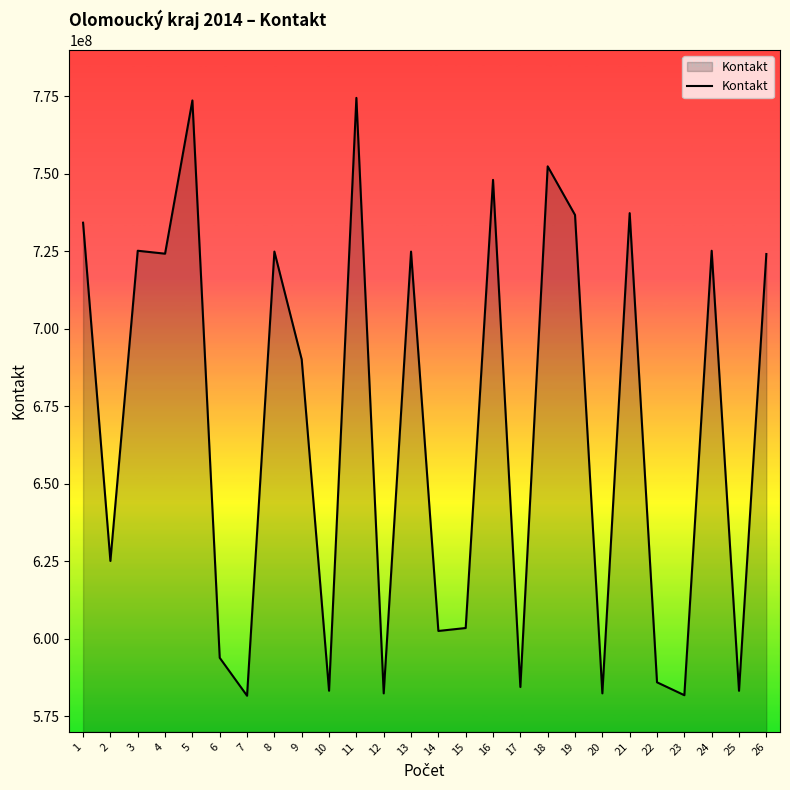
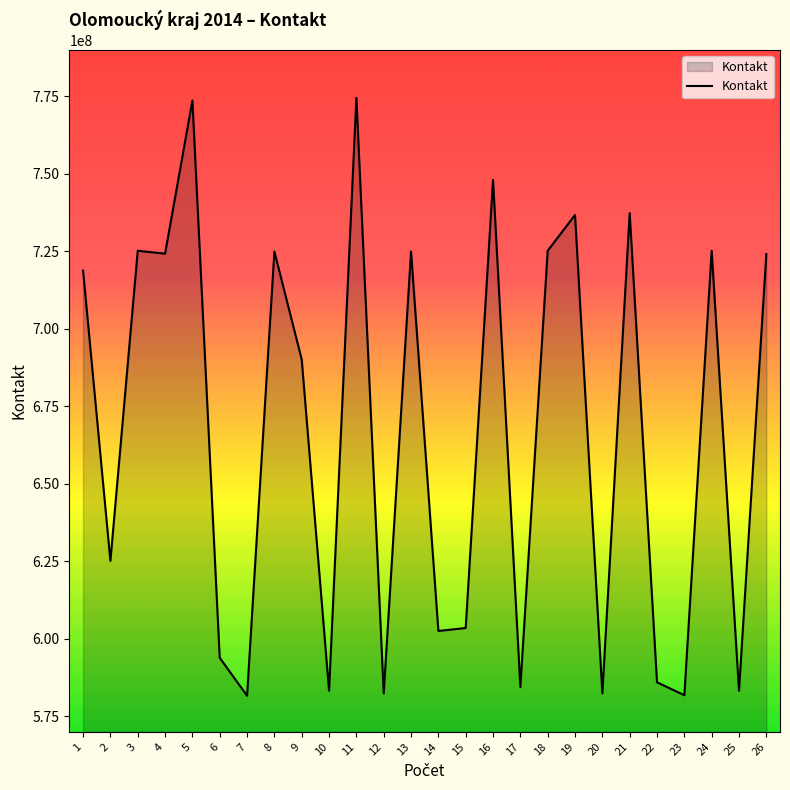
  {
-   "1": 734000000,
+   "1": 719000000,
    "2": 625000000,
    "3": 725000000,
    "4": 724000000,
    "5": 774000000,
    "6": 594000000,
    "7": 582000000,
    "8": 725000000,
    "9": 690000000,
    "10": 583000000,
    "11": 774000000,
    "12": 582000000,
    "13": 725000000,
    "14": 603000000,
    "15": 603000000,
    "16": 748000000,
    "17": 584000000,
-   "18": 752000000,
+   "18": 725000000,
    "19": 737000000,
    "20": 582000000,
    "21": 737000000,
    "22": 586000000,
    "23": 582000000,
    "24": 725000000,
    "25": 583000000,
    "26": 724000000
  }
